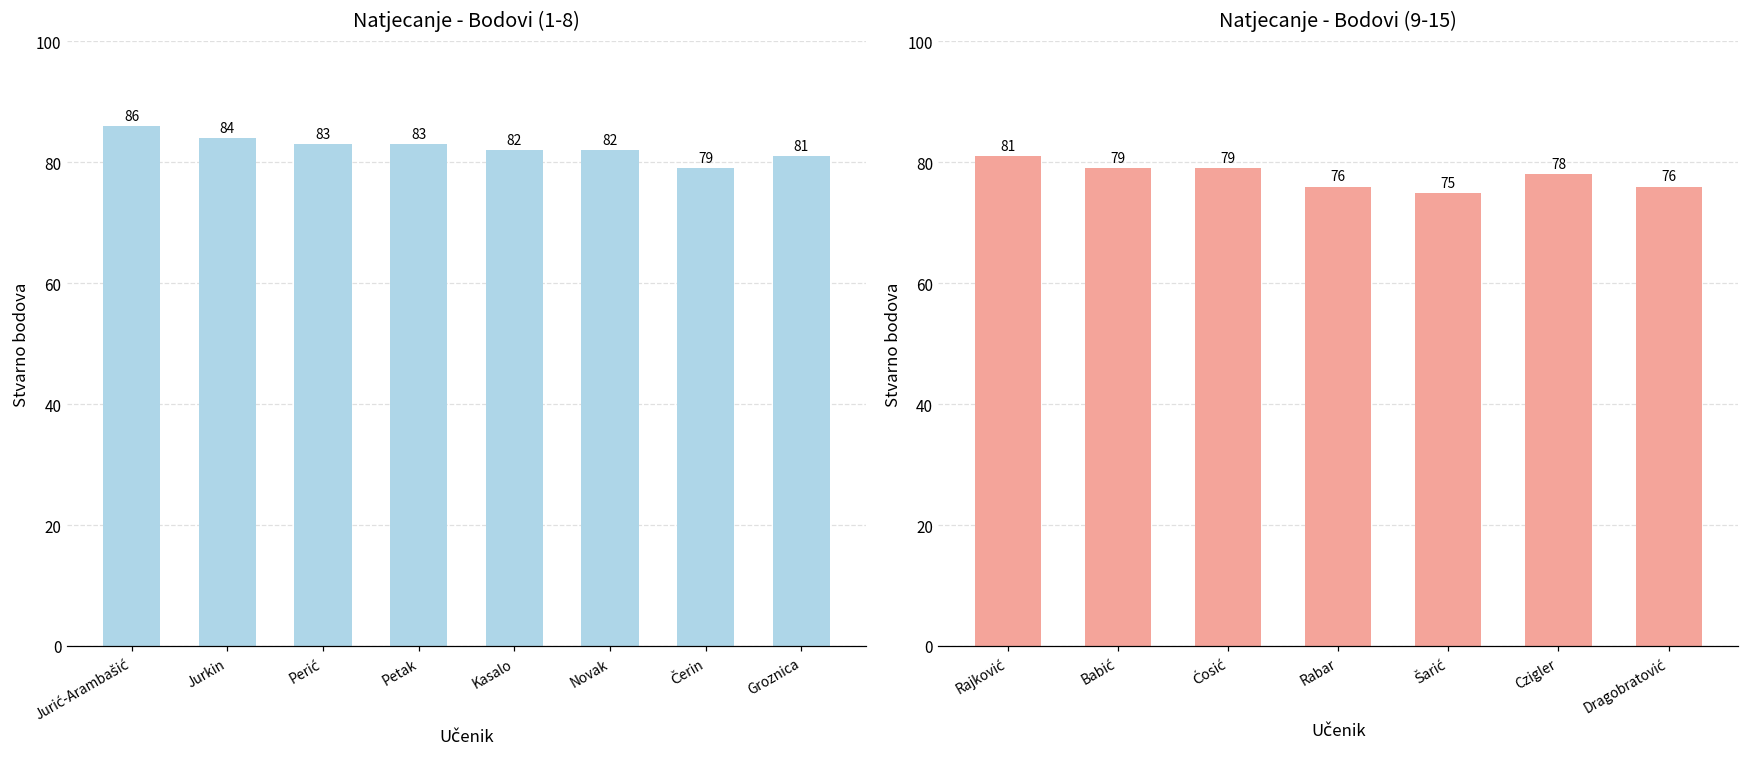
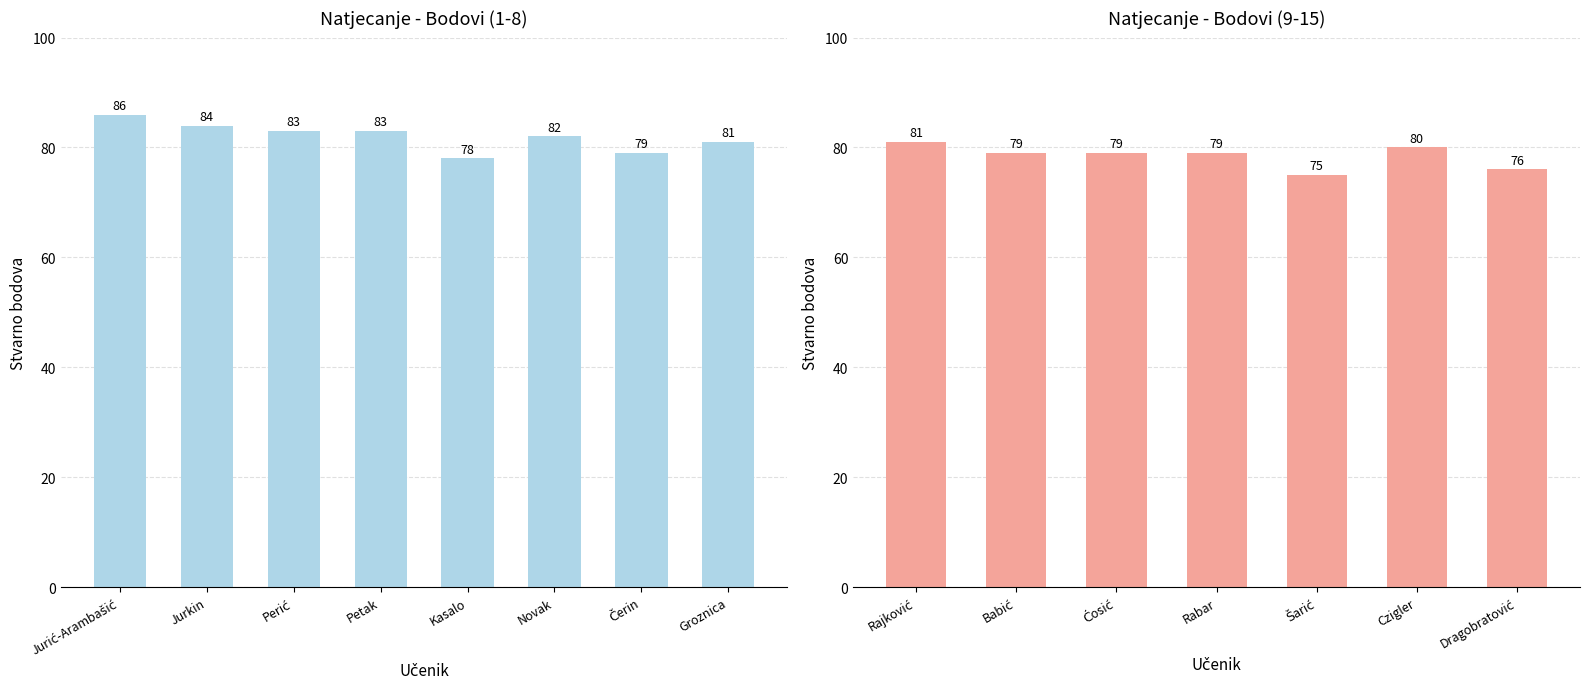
  {
    "Natjecanje - Bodovi (1-8)": {
      "Jurić-Arambašić": 86,
      "Jurkin": 84,
      "Perić": 83,
      "Petak": 83,
-     "Kasalo": 82,
+     "Kasalo": 78,
      "Novak": 82,
      "Čerin": 79,
      "Groznica": 81
    },
    "Natjecanje - Bodovi (9-15)": {
      "Rajković": 81,
      "Babić": 79,
      "Ćosić": 79,
-     "Rabar": 76,
+     "Rabar": 79,
      "Šarić": 75,
-     "Czigler": 78,
+     "Czigler": 80,
      "Dragobratović": 76
    }
  }
